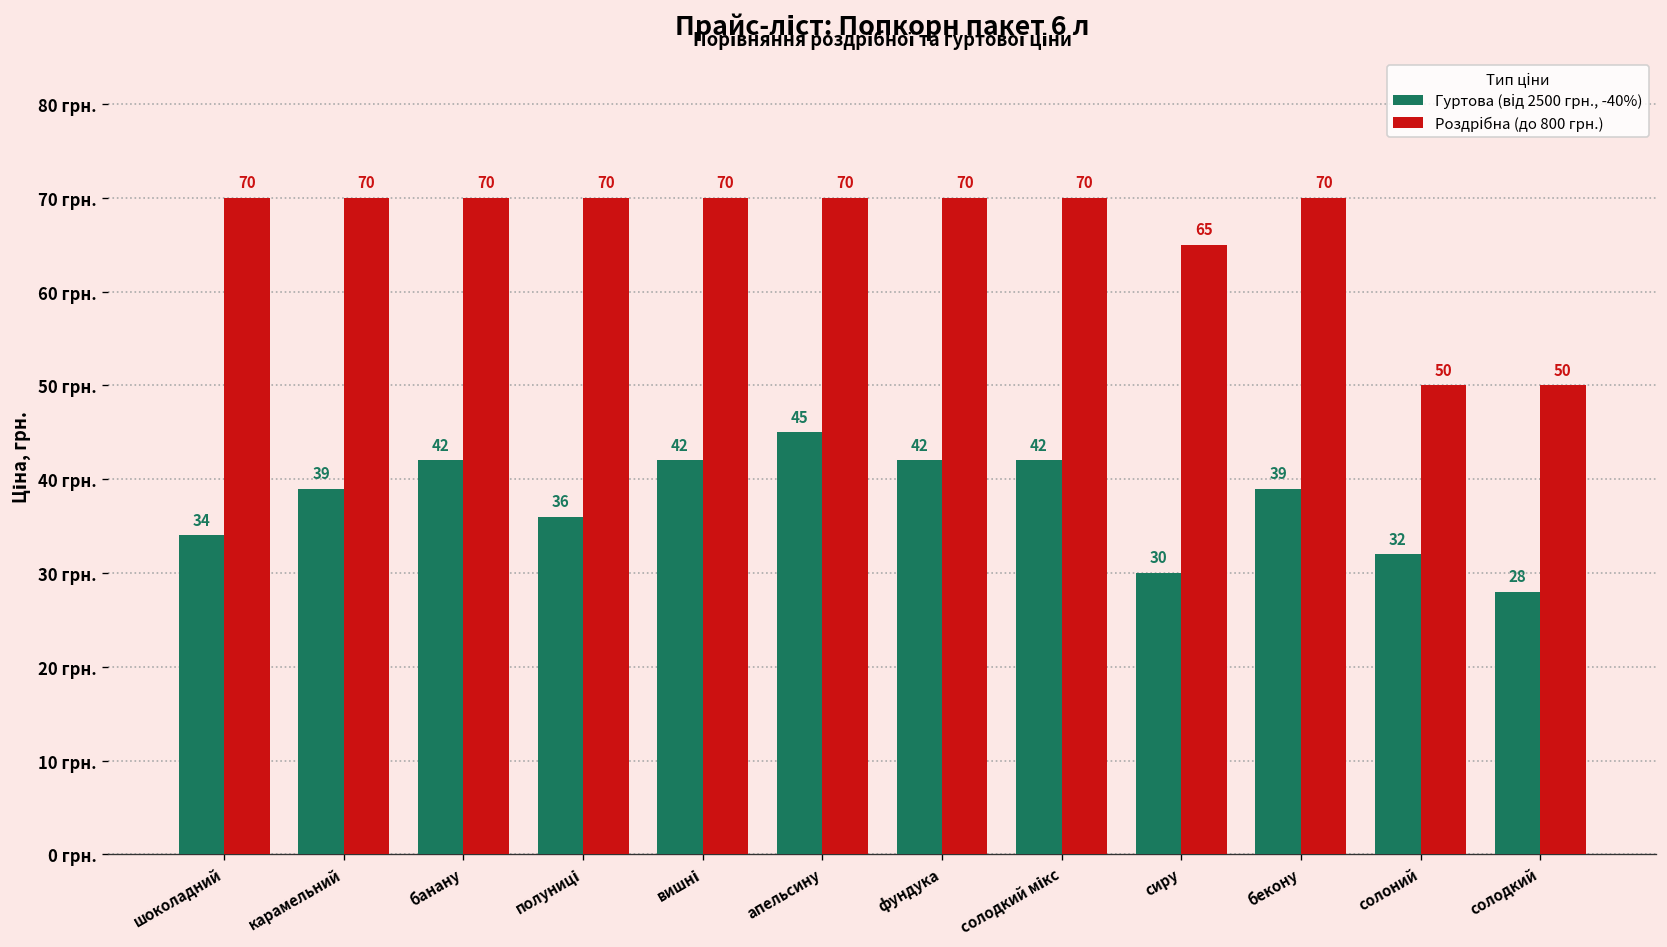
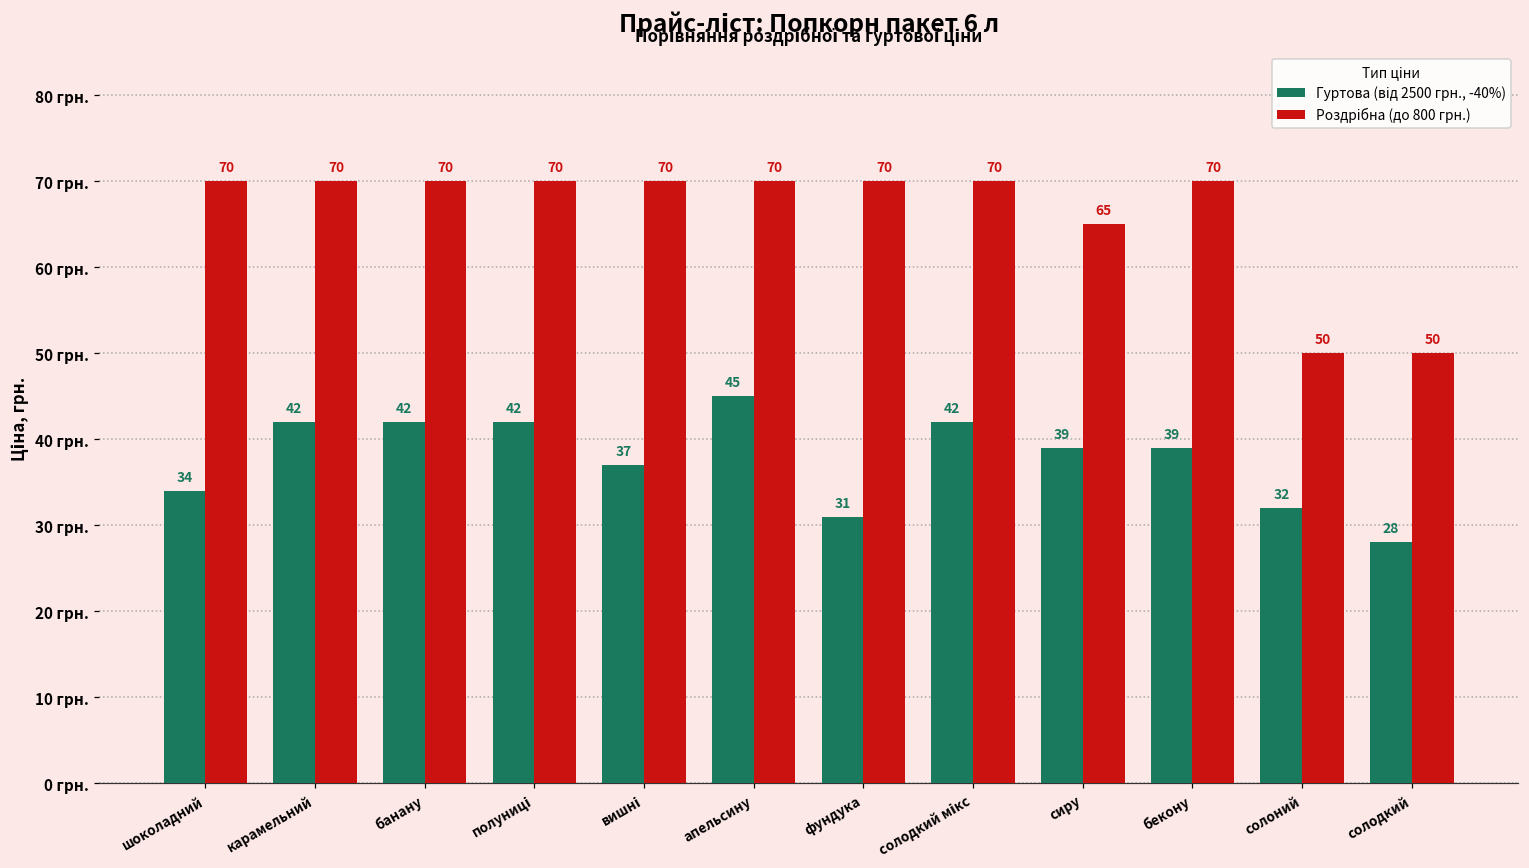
  {
    "Гуртова (від 2500 грн., -40%)": {
      "шоколадний": 34,
-     "карамельний": 39,
+     "карамельний": 42,
      "банану": 42,
-     "полуниці": 36,
-     "вишні": 42,
+     "полуниці": 42,
+     "вишні": 37,
      "апельсину": 45,
-     "фундука": 42,
+     "фундука": 31,
      "солодкий мікс": 42,
-     "сиру": 30,
+     "сиру": 39,
      "бекону": 39,
      "солоний": 32,
      "солодкий": 28
    },
    "Роздрібна (до 800 грн.)": {
      "шоколадний": 70,
      "карамельний": 70,
      "банану": 70,
      "полуниці": 70,
      "вишні": 70,
      "апельсину": 70,
      "фундука": 70,
      "солодкий мікс": 70,
      "сиру": 65,
      "бекону": 70,
      "солоний": 50,
      "солодкий": 50
    }
  }
